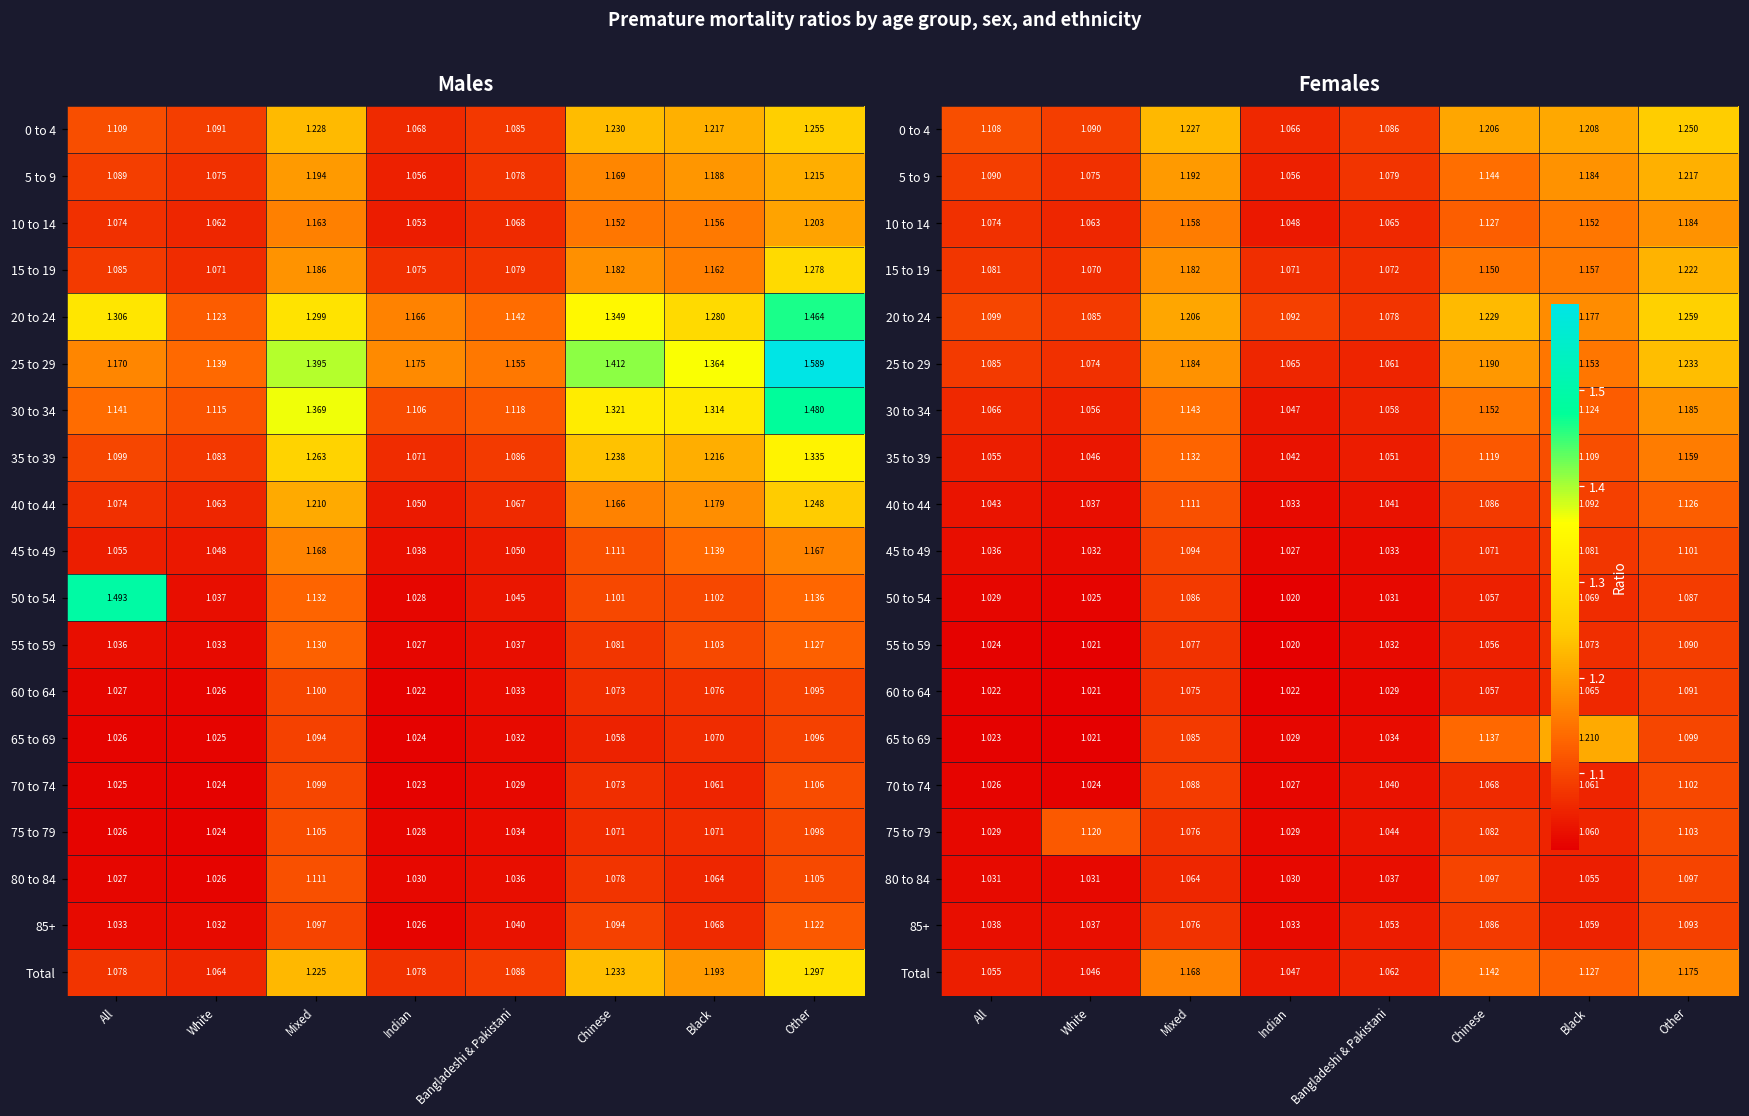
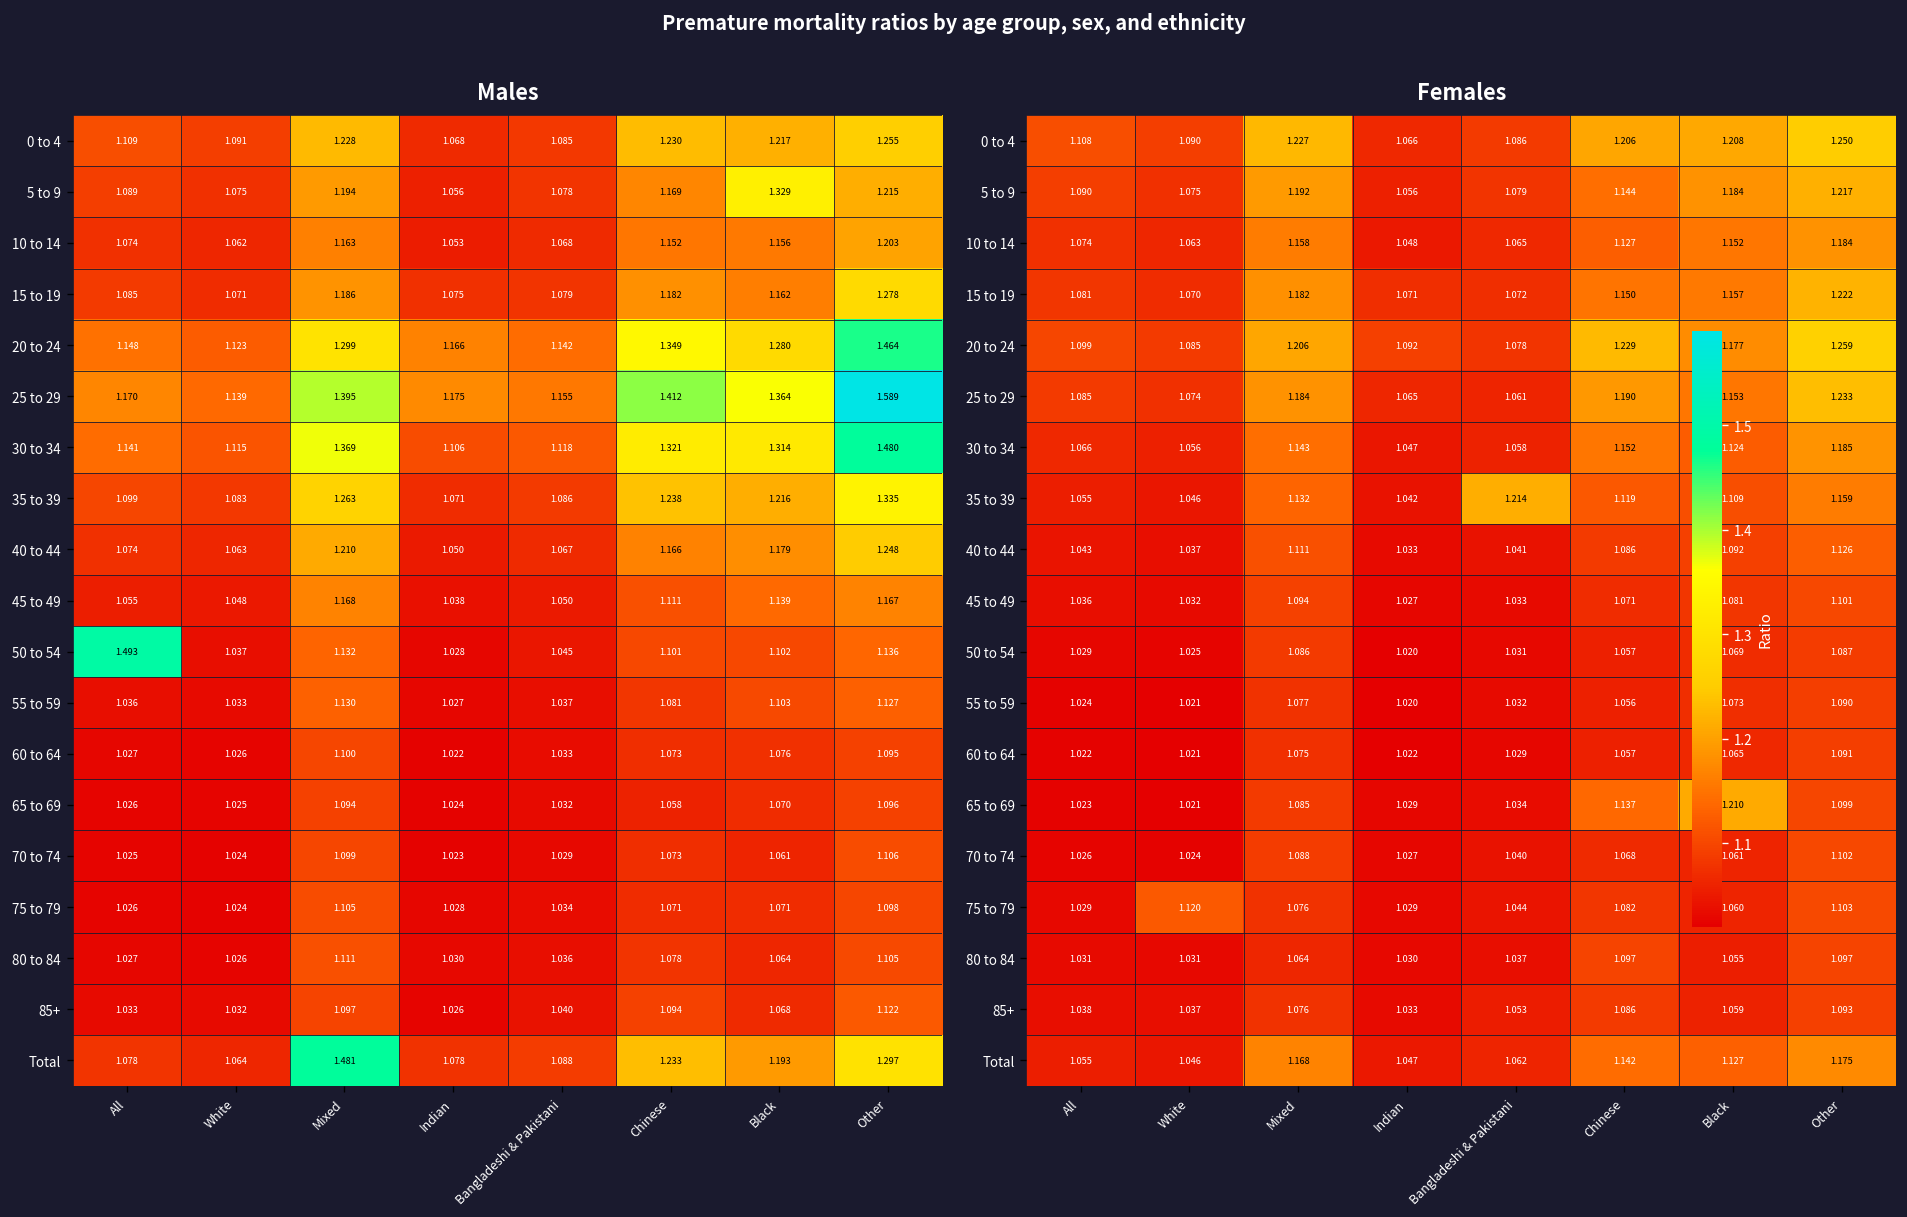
  {
    "Males": {
      "5 to 9": {
        "All": 1.089,
        "White": 1.075,
        "Mixed": 1.194,
        "Indian": 1.056,
        "Bangladeshi & Pakistani": 1.078,
        "Chinese": 1.169,
-       "Black": 1.188,
+       "Black": 1.329,
        "Other": 1.215
      },
      "20 to 24": {
-       "All": 1.306,
+       "All": 1.148,
        "White": 1.123,
        "Mixed": 1.299,
        "Indian": 1.166,
        "Bangladeshi & Pakistani": 1.142,
        "Chinese": 1.349,
        "Black": 1.280,
        "Other": 1.464
      },
      "Total": {
        "All": 1.078,
        "White": 1.064,
-       "Mixed": 1.225,
+       "Mixed": 1.481,
        "Indian": 1.078,
        "Bangladeshi & Pakistani": 1.088,
        "Chinese": 1.233,
        "Black": 1.193,
        "Other": 1.297
      }
    },
    "Females": {
      "35 to 39": {
        "All": 1.055,
        "White": 1.046,
        "Mixed": 1.132,
        "Indian": 1.042,
-       "Bangladeshi & Pakistani": 1.051,
+       "Bangladeshi & Pakistani": 1.214,
        "Chinese": 1.119,
        "Black": 1.109,
        "Other": 1.159
      }
    }
  }
